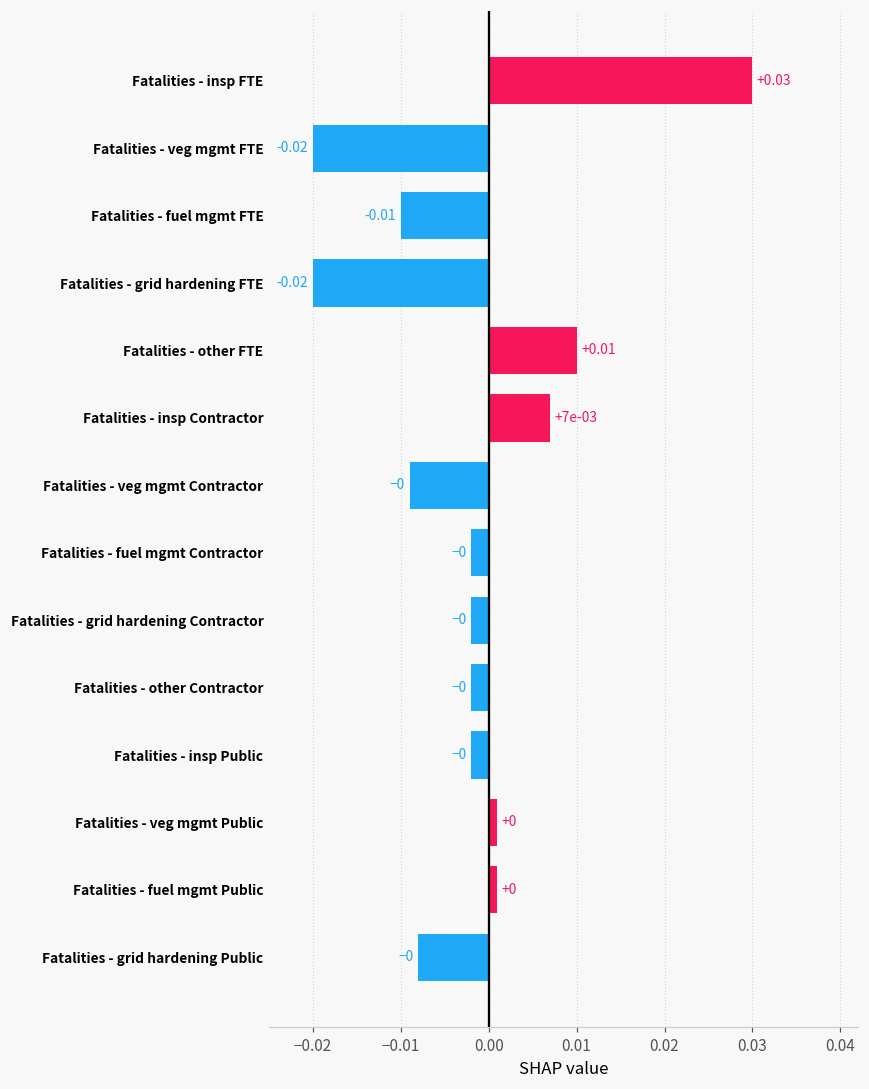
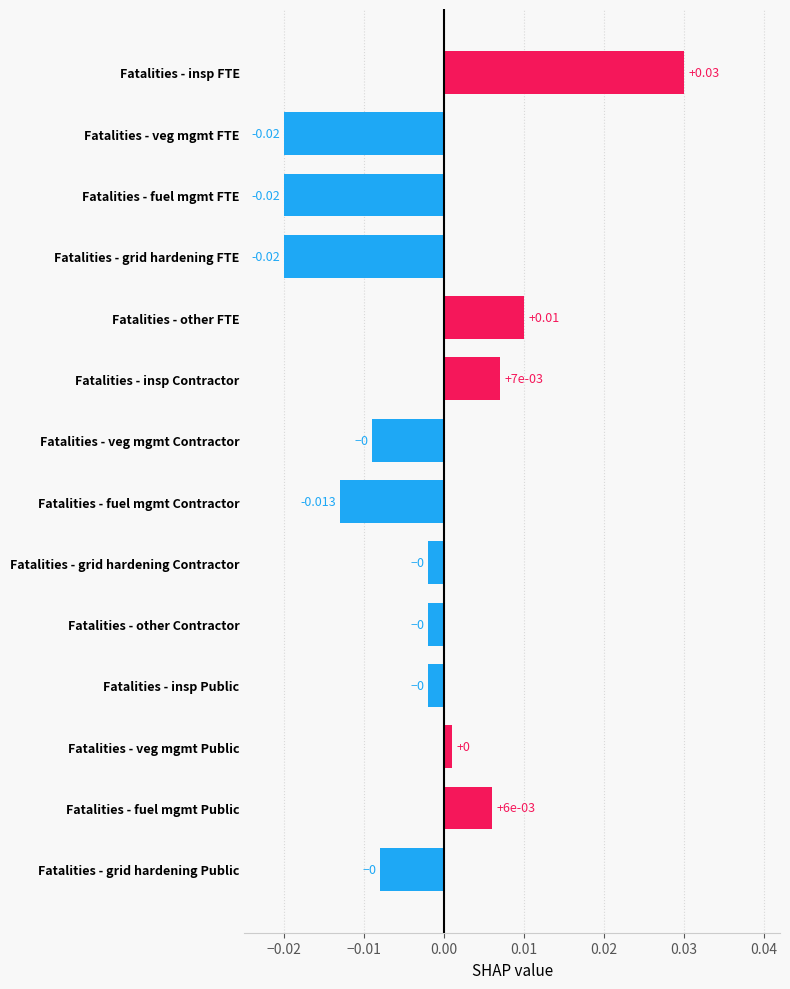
  {
    "Fatalities - insp FTE": "+0.03",
    "Fatalities - veg mgmt FTE": "-0.02",
-   "Fatalities - fuel mgmt FTE": "-0.01",
+   "Fatalities - fuel mgmt FTE": "-0.02",
    "Fatalities - grid hardening FTE": "-0.02",
    "Fatalities - other FTE": "+0.01",
    "Fatalities - insp Contractor": "+7e-03",
    "Fatalities - veg mgmt Contractor": "-0",
-   "Fatalities - fuel mgmt Contractor": "-0",
+   "Fatalities - fuel mgmt Contractor": "-0.013",
    "Fatalities - grid hardening Contractor": "-0",
    "Fatalities - other Contractor": "-0",
    "Fatalities - insp Public": "-0",
    "Fatalities - veg mgmt Public": "+0",
-   "Fatalities - fuel mgmt Public": "+0",
+   "Fatalities - fuel mgmt Public": "+6e-03",
    "Fatalities - grid hardening Public": "-0"
  }
